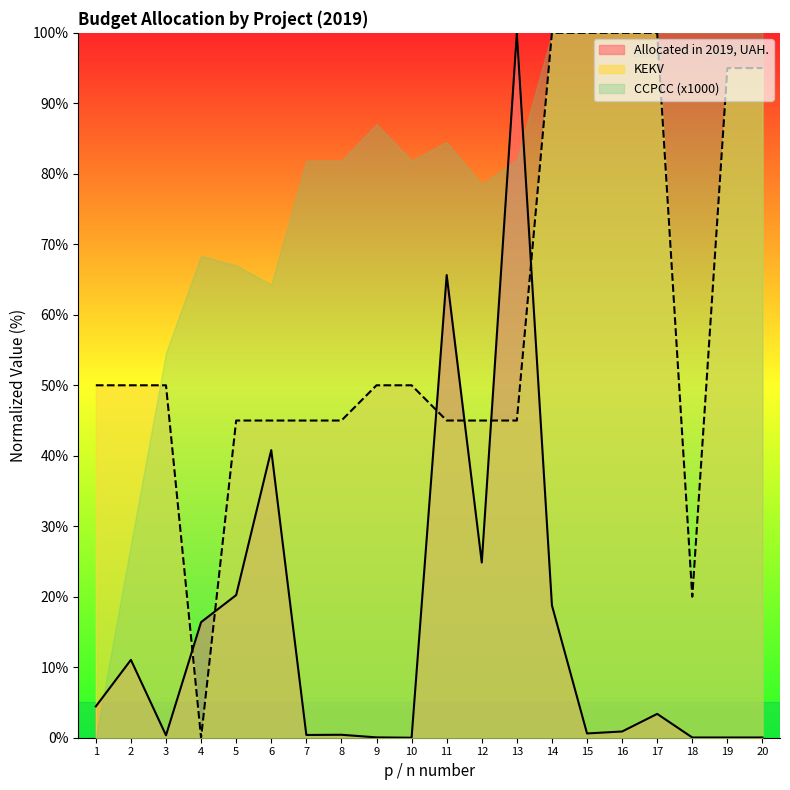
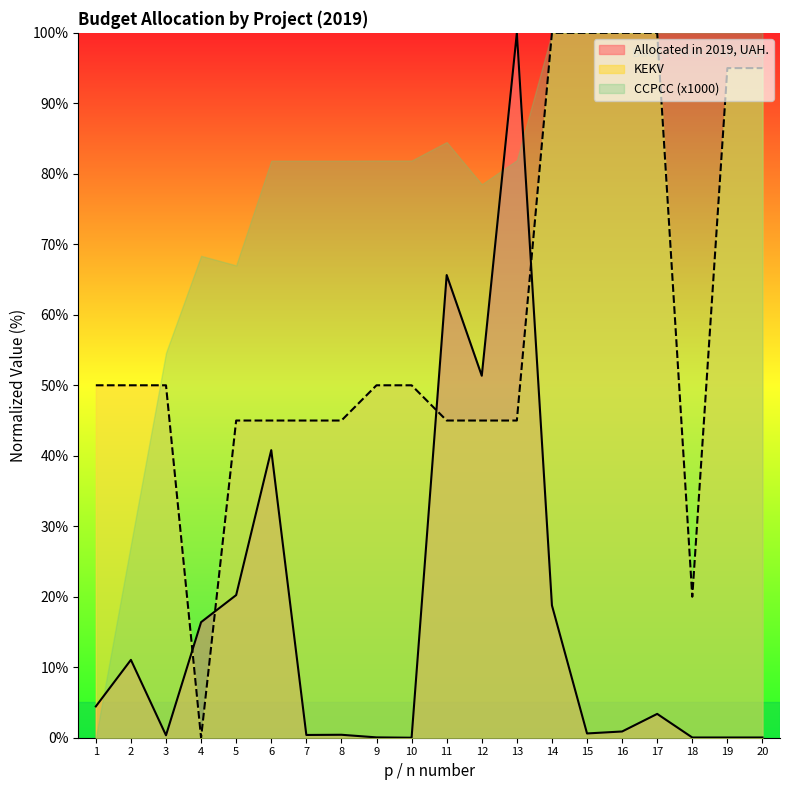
  {
    "Allocated in 2019, UAH.": {
      "1": "4%",
      "2": "11%",
      "3": "0%",
      "4": "16%",
      "5": "20%",
      "6": "41%",
      "7": "0%",
      "8": "0%",
      "9": "0%",
      "10": "0%",
      "11": "66%",
-     "12": "25%",
+     "12": "51%",
      "13": "100%",
      "14": "19%",
      "15": "1%",
      "16": "1%",
      "17": "3%",
      "18": "0%",
      "19": "0%",
      "20": "0%"
    },
    "KEKV": {
      "1": "50%",
      "2": "50%",
      "3": "50%",
      "4": "0%",
      "5": "45%",
      "6": "45%",
      "7": "45%",
      "8": "45%",
      "9": "50%",
      "10": "50%",
      "11": "45%",
      "12": "45%",
      "13": "45%",
      "18": "20%"
    },
    "CCPCC (x1000)": {
      "1": "0%",
      "2": "27%",
      "3": "55%",
      "4": "68%",
      "5": "67%",
-     "6": "64%",
+     "6": "82%",
      "7": "82%",
      "8": "82%",
-     "9": "87%",
+     "9": "82%",
      "10": "82%",
      "11": "85%",
      "12": "79%",
      "13": "82%",
      "18": "100%",
      "19": "100%",
      "20": "100%"
    }
  }
